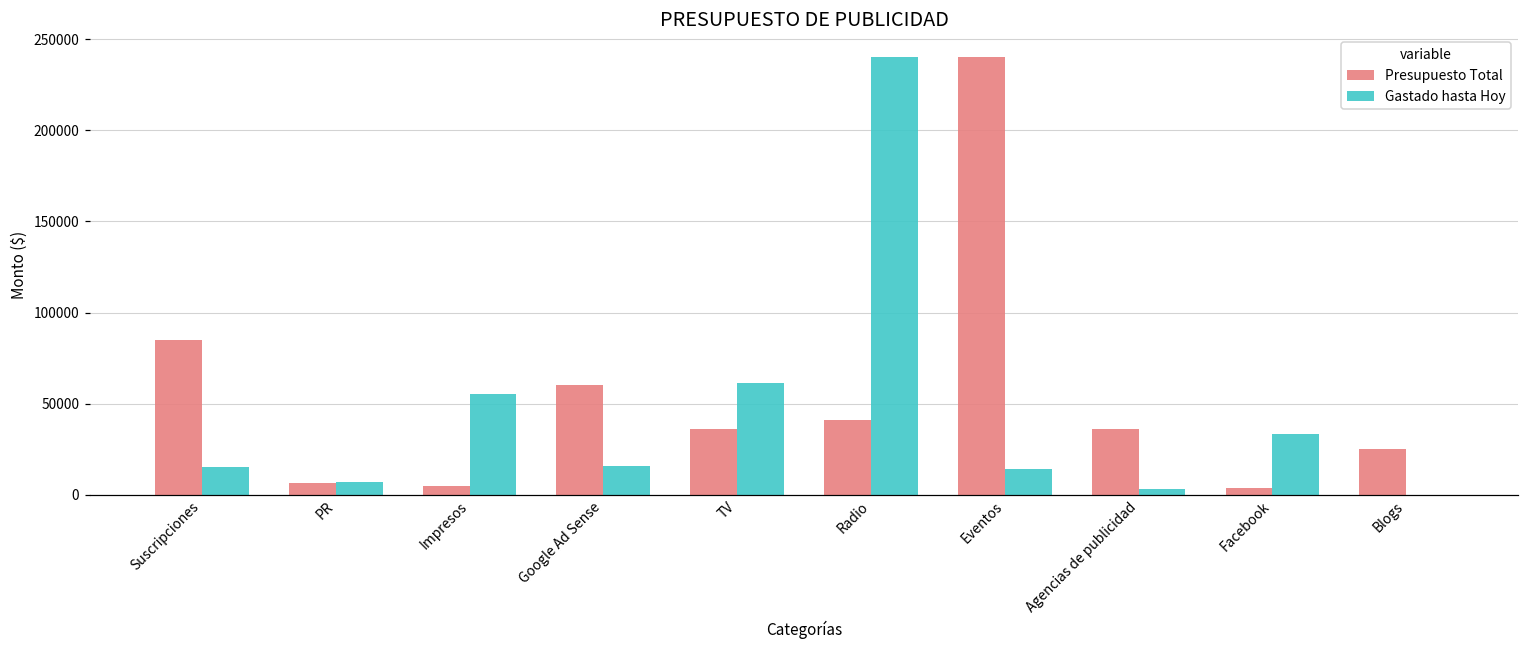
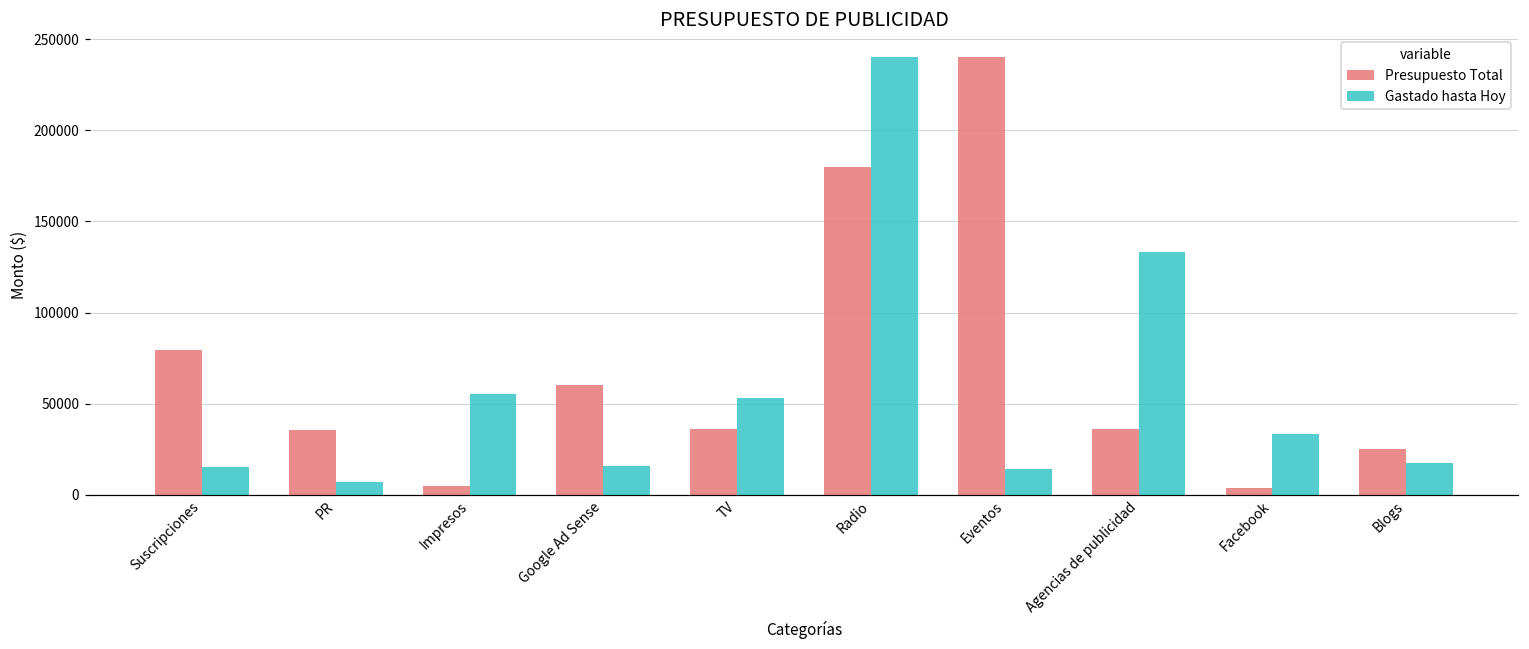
  {
    "Presupuesto Total": {
-     "Suscripciones": 85000,
-     "PR": 7000,
+     "Suscripciones": 79000,
+     "PR": 36000,
      "Impresos": 5000,
      "Google Ad Sense": 60000,
      "TV": 36000,
-     "Radio": 41000,
+     "Radio": 180000,
      "Eventos": 240000,
      "Agencias de publicidad": 36000,
      "Facebook": 3000,
      "Blogs": 25000
    },
    "Gastado hasta Hoy": {
      "Suscripciones": 15000,
      "PR": 7000,
      "Impresos": 55000,
      "Google Ad Sense": 16000,
-     "TV": 62000,
+     "TV": 53000,
      "Radio": 240000,
      "Eventos": 14000,
-     "Agencias de publicidad": 3000,
+     "Agencias de publicidad": 133000,
      "Facebook": 33000,
-     "Blogs": 0
+     "Blogs": 17000
    }
  }
